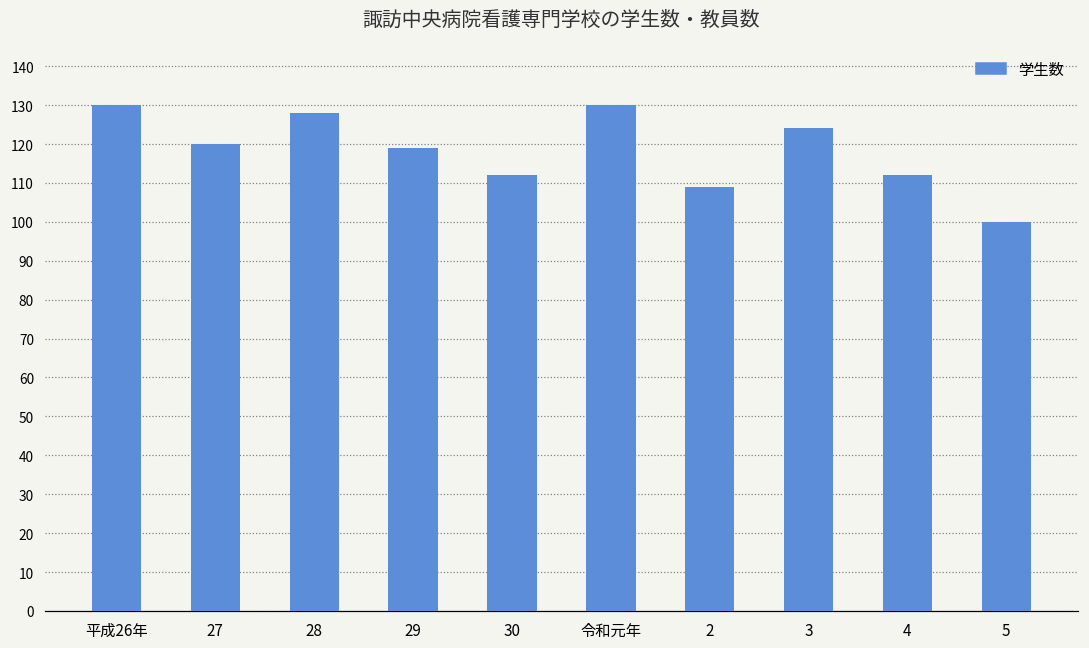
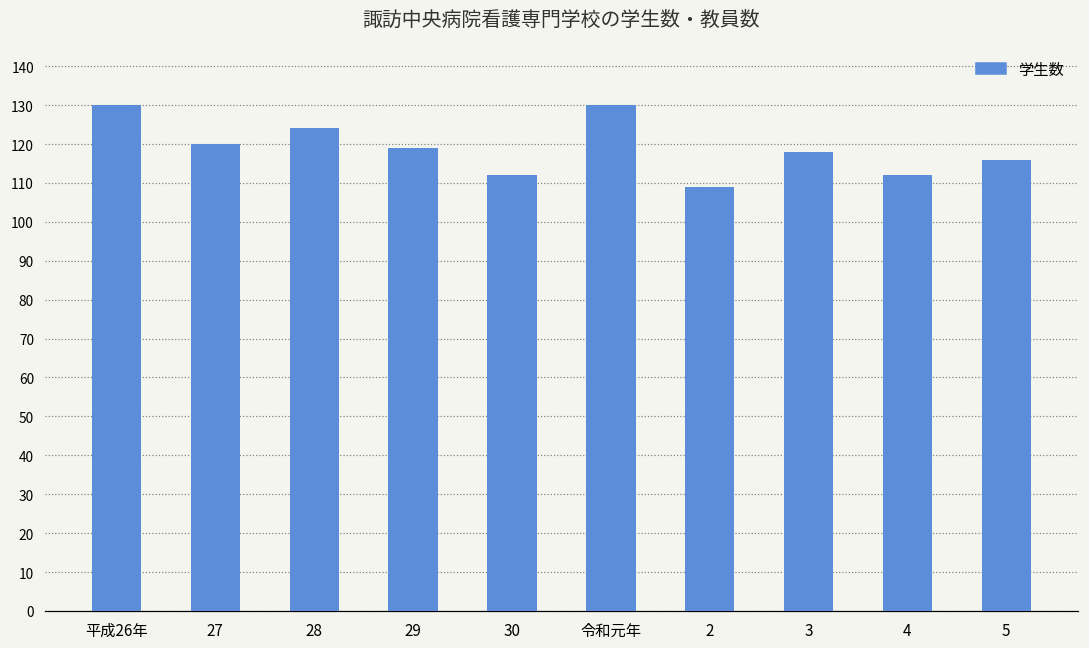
  {
    "平成26年": 130,
    "27": 120,
-   "28": 128,
+   "28": 124,
    "29": 119,
    "30": 112,
    "令和元年": 130,
    "2": 109,
-   "3": 124,
+   "3": 118,
    "4": 112,
-   "5": 100
+   "5": 116
  }
